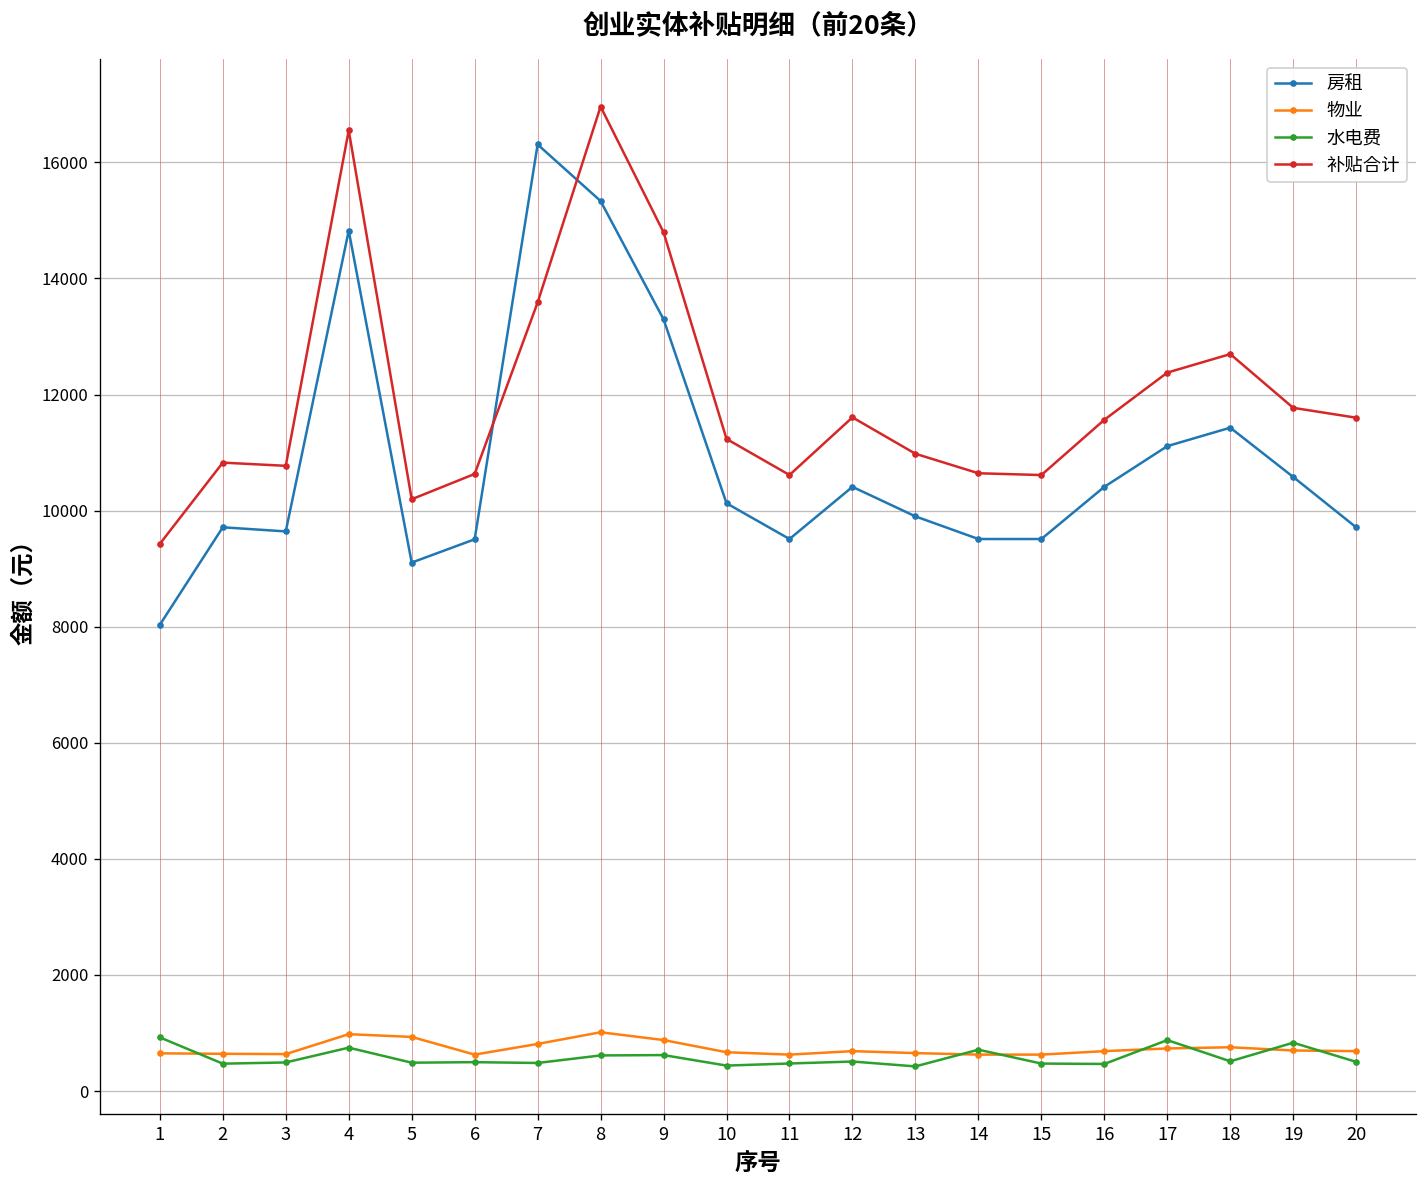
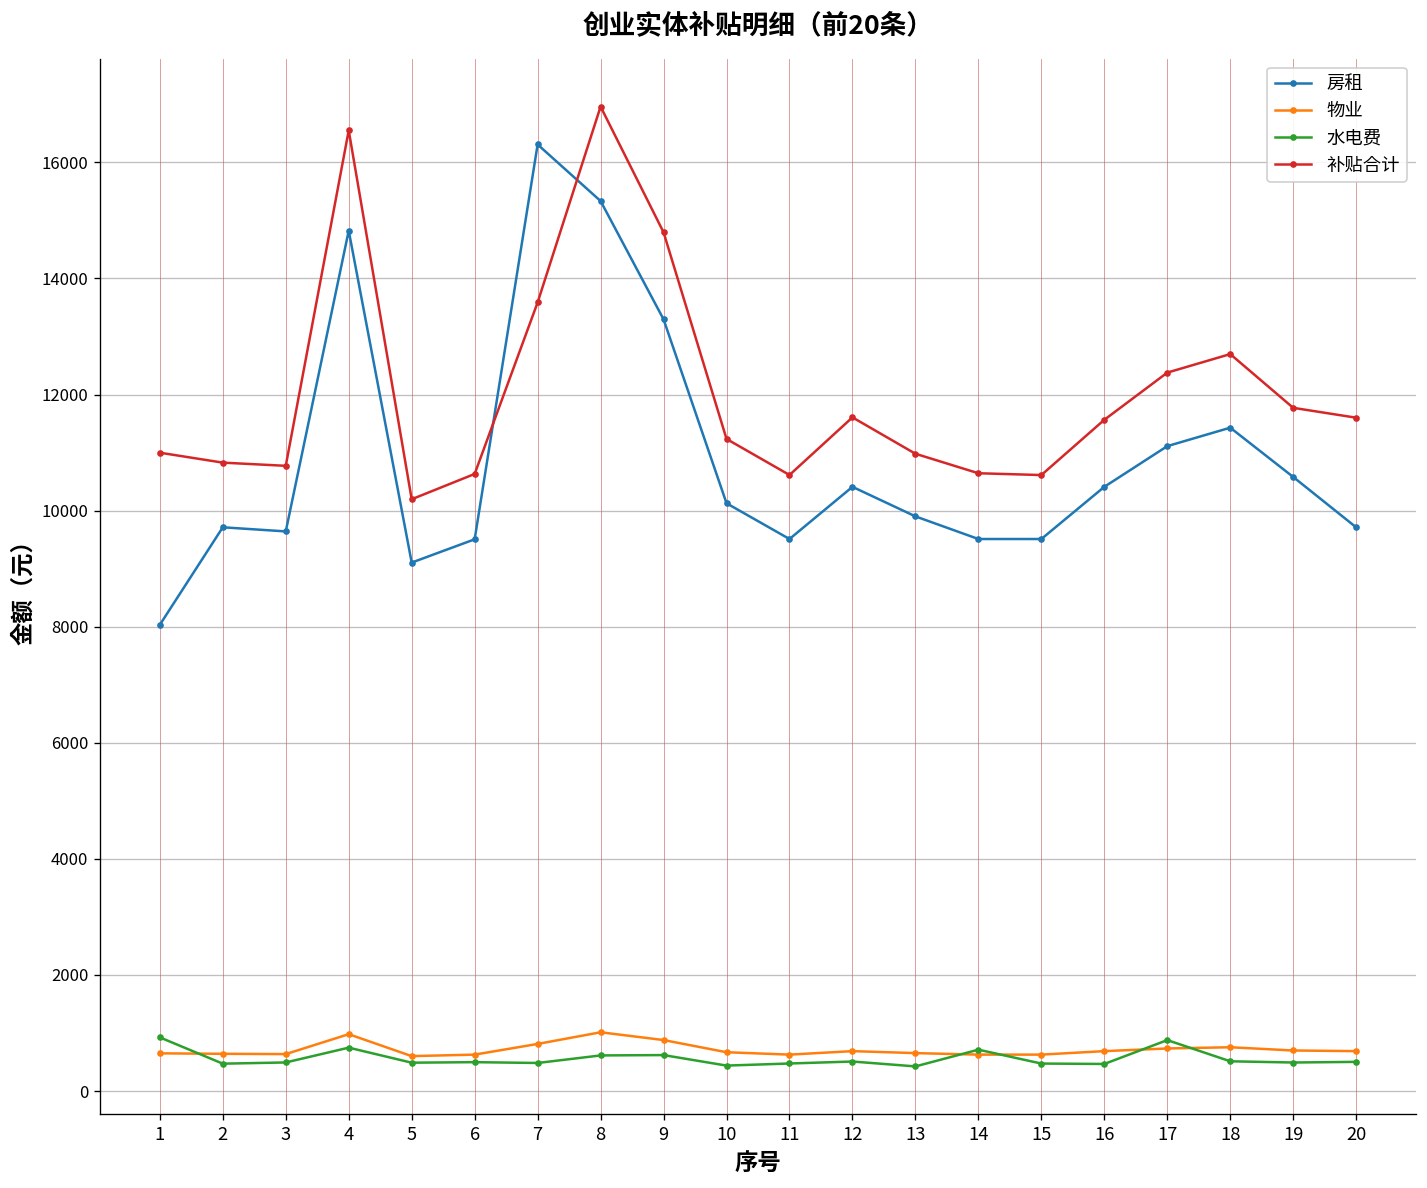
  {
    "房租": {
      "1": 8000,
      "2": 9700,
      "3": 9600,
      "4": 14800,
      "5": 9100,
      "6": 9500,
      "7": 16300,
      "8": 15300,
      "9": 13300,
      "10": 10100,
      "11": 9500,
      "12": 10400,
      "13": 9900,
      "14": 9500,
      "15": 9500,
      "16": 10400,
      "17": 11100,
      "18": 11400,
      "19": 10600,
      "20": 9700
    },
    "物业": {
      "1": 700,
      "2": 600,
      "3": 600,
      "4": 1000,
-     "5": 900,
+     "5": 600,
      "6": 600,
      "7": 800,
      "8": 1000,
      "9": 900,
      "10": 700,
      "11": 600,
      "12": 700,
      "13": 700,
      "14": 600,
      "15": 600,
      "16": 700,
      "17": 700,
      "18": 800,
      "19": 700,
      "20": 700
    },
    "水电费": {
      "1": 900,
      "2": 500,
      "3": 500,
      "4": 700,
      "5": 500,
      "6": 500,
      "7": 500,
      "8": 600,
      "9": 600,
      "10": 400,
      "11": 500,
      "12": 500,
      "13": 400,
      "14": 700,
      "15": 500,
      "16": 500,
      "17": 900,
      "18": 500,
-     "19": 800,
+     "19": 500,
      "20": 500
    },
    "补贴合计": {
-     "1": 9400,
+     "1": 11000,
      "2": 10800,
      "3": 10800,
      "4": 16600,
      "5": 10200,
      "6": 10600,
      "7": 13600,
      "8": 17000,
      "9": 14800,
      "10": 11200,
      "11": 10600,
      "12": 11600,
      "13": 11000,
      "14": 10600,
      "15": 10600,
      "16": 11600,
      "17": 12400,
      "18": 12700,
      "19": 11800,
      "20": 11600
    }
  }
